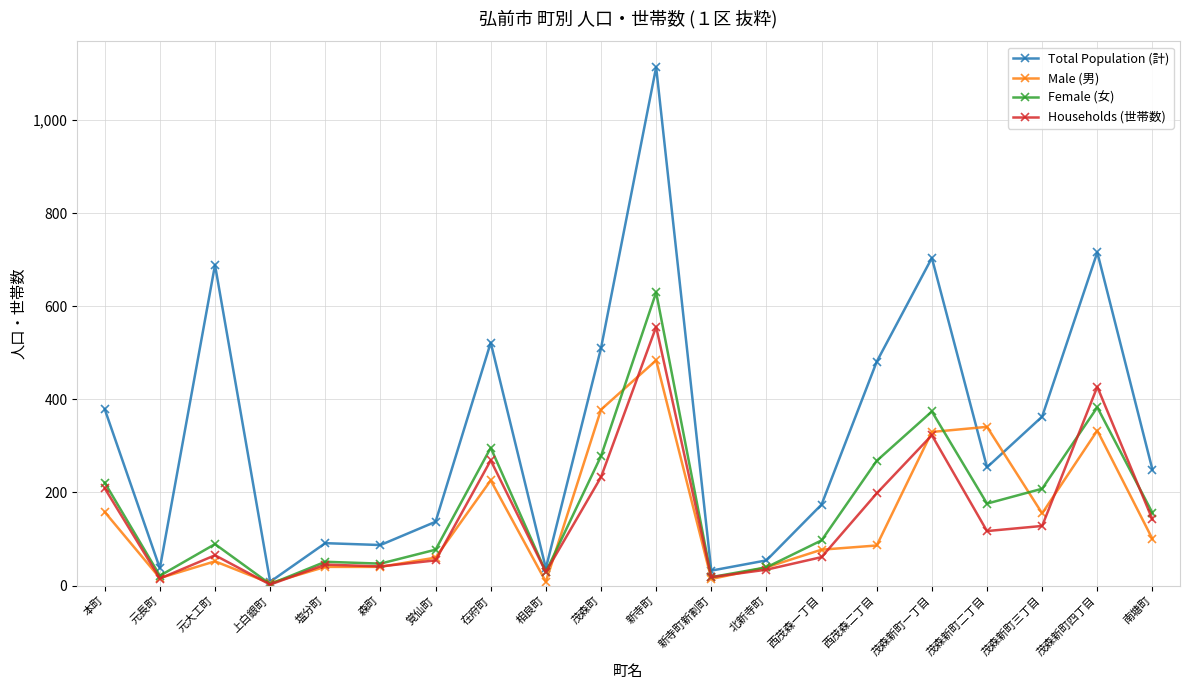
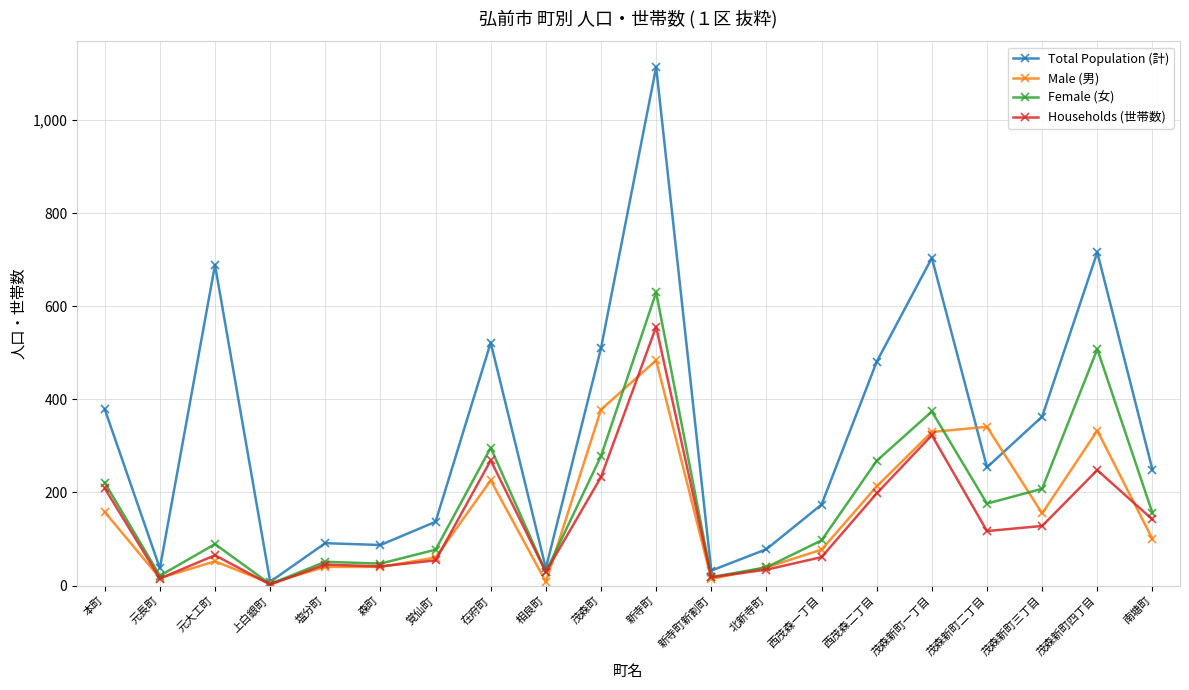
  {
    "Total Population (計)": {
      "本町": "380",
      "元長町": "40",
      "元大工町": "690",
      "塩分町": "90",
      "森町": "90",
      "覚仙町": "140",
      "在府町": "520",
      "相良町": "40",
      "茂森町": "510",
      "新寺町": "1,110",
      "新寺町新割町": "30",
-     "北新寺町": "50",
+     "北新寺町": "80",
      "西茂森一丁目": "170",
      "西茂森二丁目": "480",
      "茂森新町一丁目": "700",
      "茂森新町二丁目": "250",
      "茂森新町三丁目": "360",
      "茂森新町四丁目": "720",
      "南塘町": "250"
    },
    "Male (男)": {
      "本町": "160",
      "元大工町": "50",
      "覚仙町": "60",
      "在府町": "230",
      "相良町": "10",
      "茂森町": "380",
      "新寺町": "480",
      "西茂森一丁目": "80",
-     "西茂森二丁目": "90",
+     "西茂森二丁目": "210",
      "茂森新町一丁目": "330",
      "茂森新町二丁目": "340",
      "茂森新町三丁目": "160",
      "茂森新町四丁目": "330",
      "南塘町": "100"
    },
    "Female (女)": {
      "本町": "220",
      "元大工町": "90",
      "塩分町": "50",
      "森町": "50",
      "覚仙町": "80",
      "在府町": "300",
      "茂森町": "280",
      "新寺町": "630",
      "西茂森一丁目": "100",
      "西茂森二丁目": "270",
      "茂森新町一丁目": "370",
      "茂森新町二丁目": "180",
      "茂森新町三丁目": "210",
-     "茂森新町四丁目": "380",
+     "茂森新町四丁目": "510",
      "南塘町": "160"
    },
    "Households (世帯数)": {
      "本町": "210",
      "元大工町": "70",
      "覚仙町": "50",
      "在府町": "270",
      "茂森町": "230",
      "新寺町": "560",
      "西茂森一丁目": "60",
      "西茂森二丁目": "200",
      "茂森新町一丁目": "320",
      "茂森新町二丁目": "120",
      "茂森新町三丁目": "130",
-     "茂森新町四丁目": "430",
+     "茂森新町四丁目": "250",
      "南塘町": "140"
    }
  }
